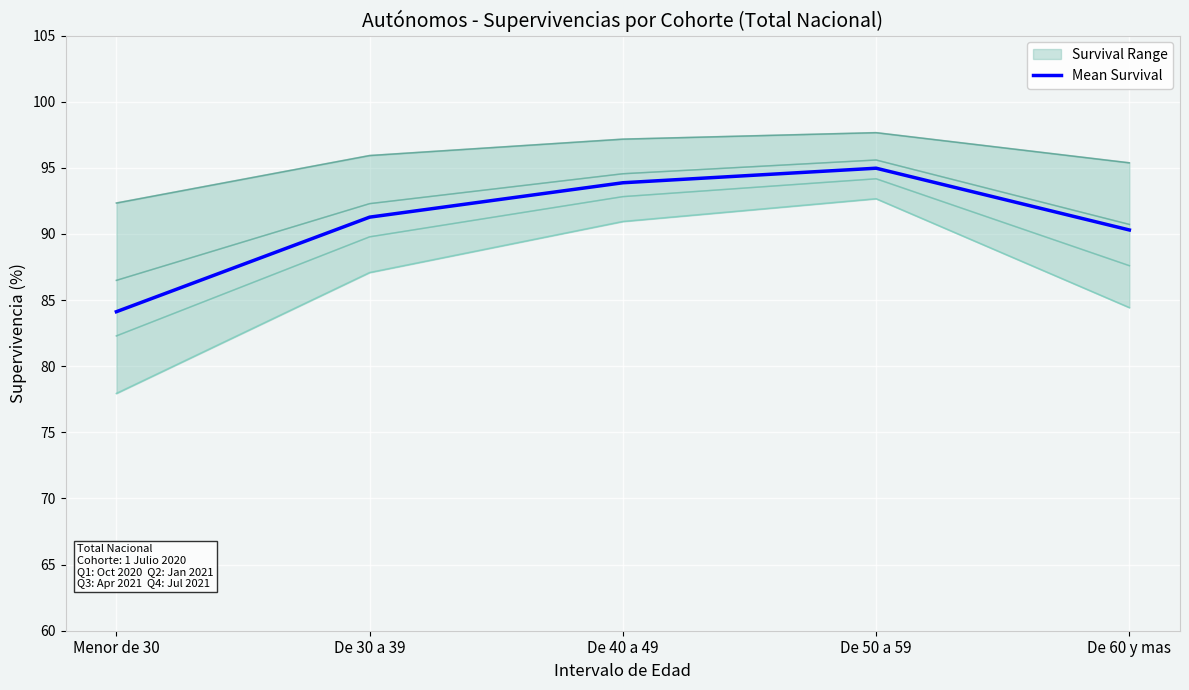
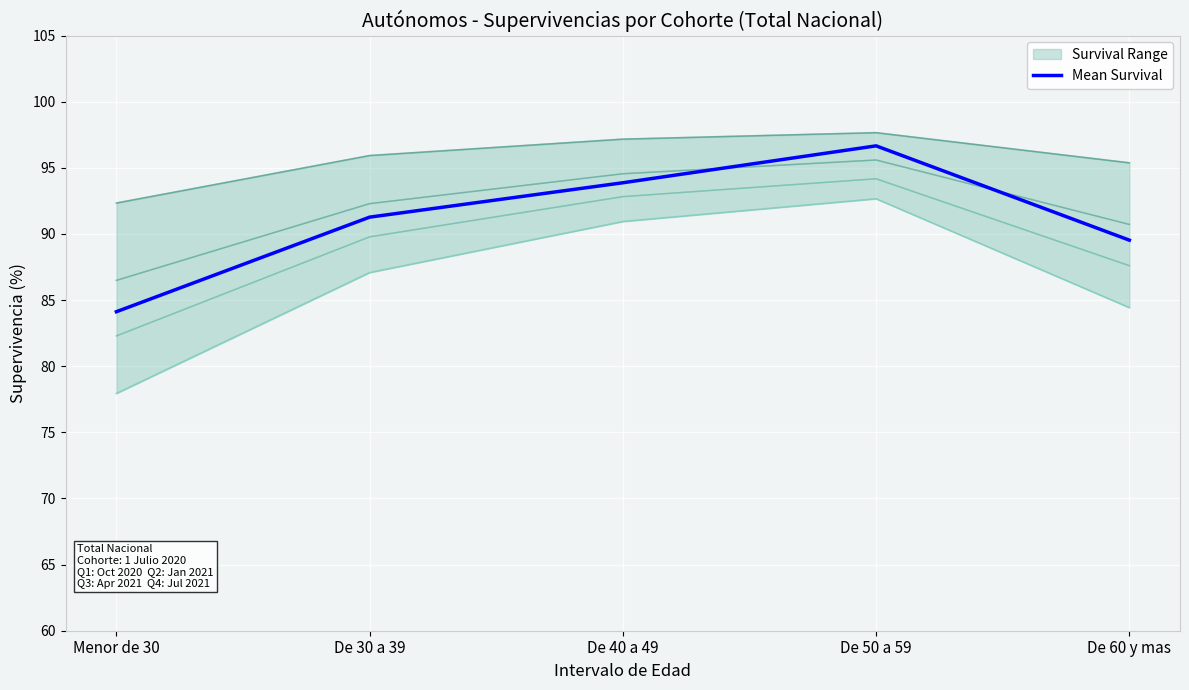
  {
    "Mean Survival": {
      "Menor de 30": 84.1,
      "De 30 a 39": 91.3,
      "De 40 a 49": 93.9,
-     "De 50 a 59": 95.0,
-     "De 60 y mas": 90.3
+     "De 50 a 59": 96.7,
+     "De 60 y mas": 89.5
    }
  }
